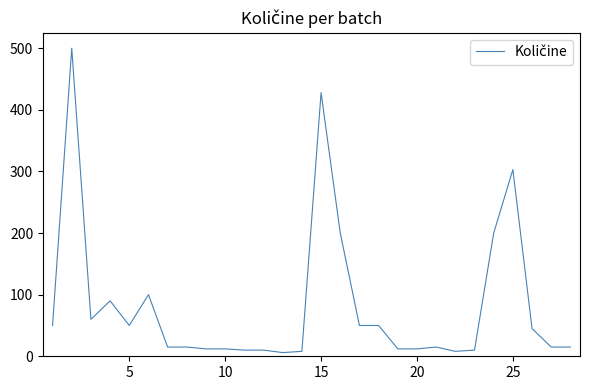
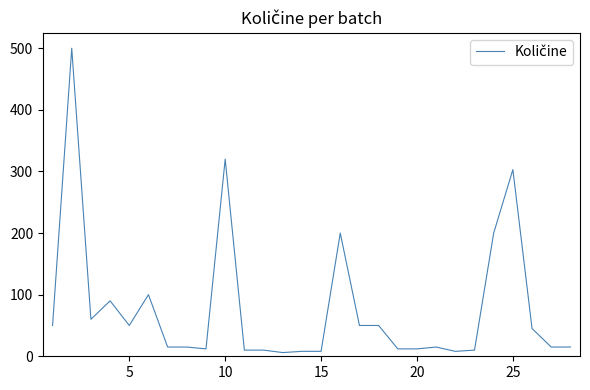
  {
    "5": 50,
-   "10": 10,
-   "15": 430,
+   "10": 320,
+   "15": 10,
    "20": 10,
    "25": 300
  }
